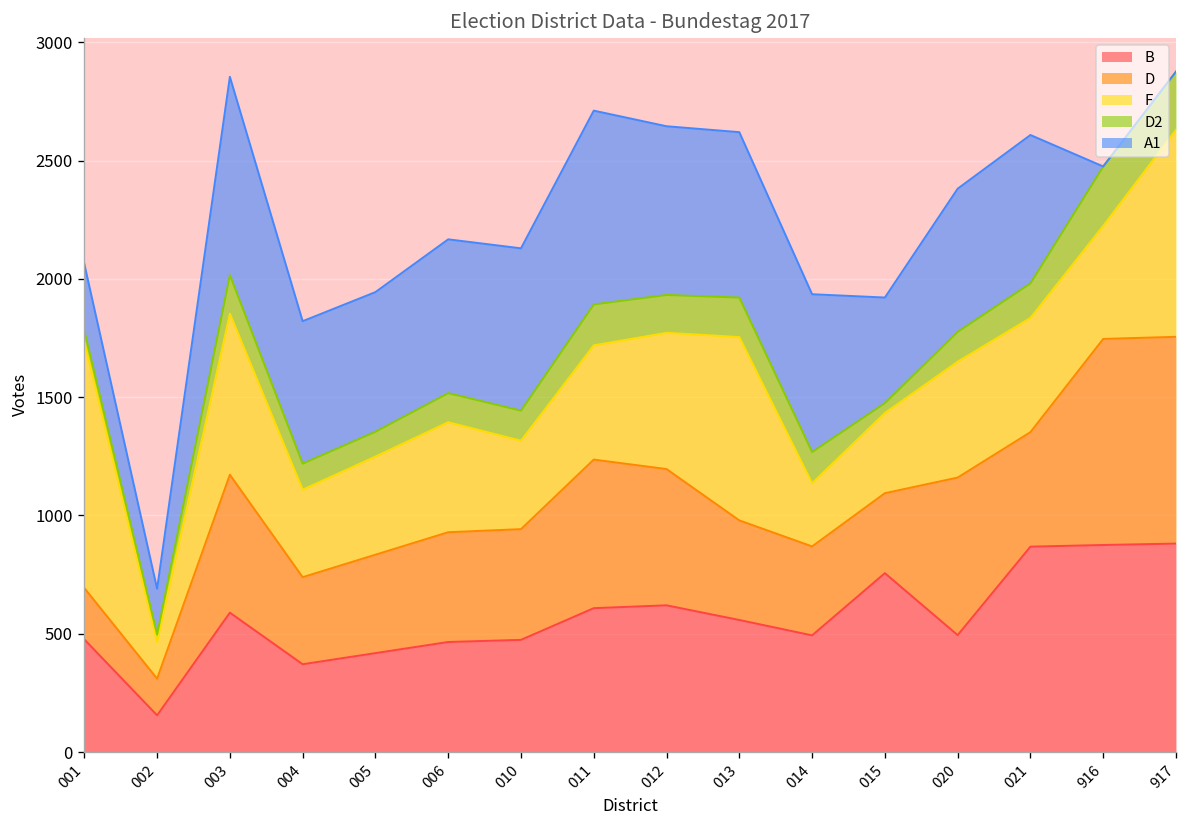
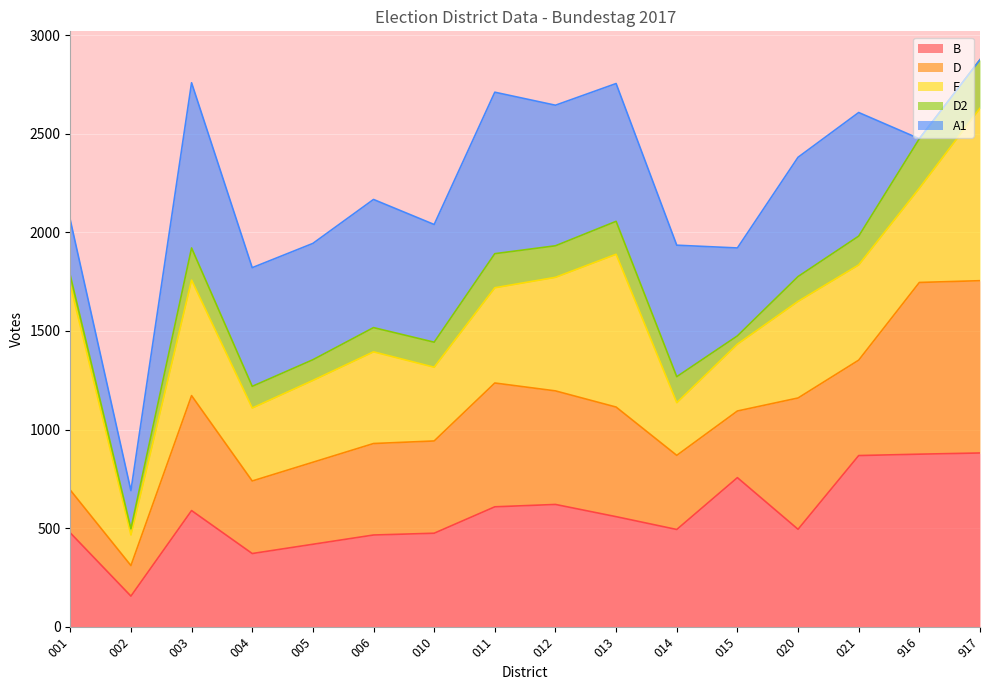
  {
    "B": {
      "001": 480,
      "002": 160,
      "003": 590,
      "004": 370,
      "005": 420,
      "006": 470,
      "010": 470,
      "011": 610,
      "012": 620,
      "013": 560,
      "014": 490,
      "015": 760,
      "020": 490,
      "021": 870,
      "916": 880,
      "917": 880
    },
    "D": {
      "001": 220,
      "002": 160,
      "003": 580,
      "004": 370,
      "005": 420,
      "006": 460,
      "010": 470,
      "011": 630,
      "012": 580,
-     "013": 420,
+     "013": 560,
      "014": 380,
      "015": 340,
      "020": 670,
      "021": 480,
      "916": 870,
      "917": 870
    },
    "F": {
      "001": 1040,
      "002": 160,
-     "003": 680,
+     "003": 590,
      "004": 370,
      "005": 420,
      "006": 470,
      "010": 370,
      "011": 480,
      "012": 580,
      "013": 780,
      "014": 270,
      "015": 340,
      "020": 490,
      "021": 480,
      "916": 480,
      "917": 880
    },
    "D2": {
      "001": 50,
      "002": 30,
      "003": 160,
      "004": 110,
      "005": 110,
      "006": 120,
      "010": 130,
      "011": 170,
      "012": 160,
      "013": 170,
      "014": 130,
      "015": 40,
      "020": 130,
      "021": 150
    },
    "A1": {
      "001": 280,
      "002": 190,
      "003": 840,
      "004": 600,
      "005": 590,
      "006": 650,
-     "010": 690,
+     "010": 600,
      "011": 820,
      "012": 710,
      "013": 700,
      "014": 670,
      "015": 450,
      "020": 610,
      "021": 630
    }
  }
